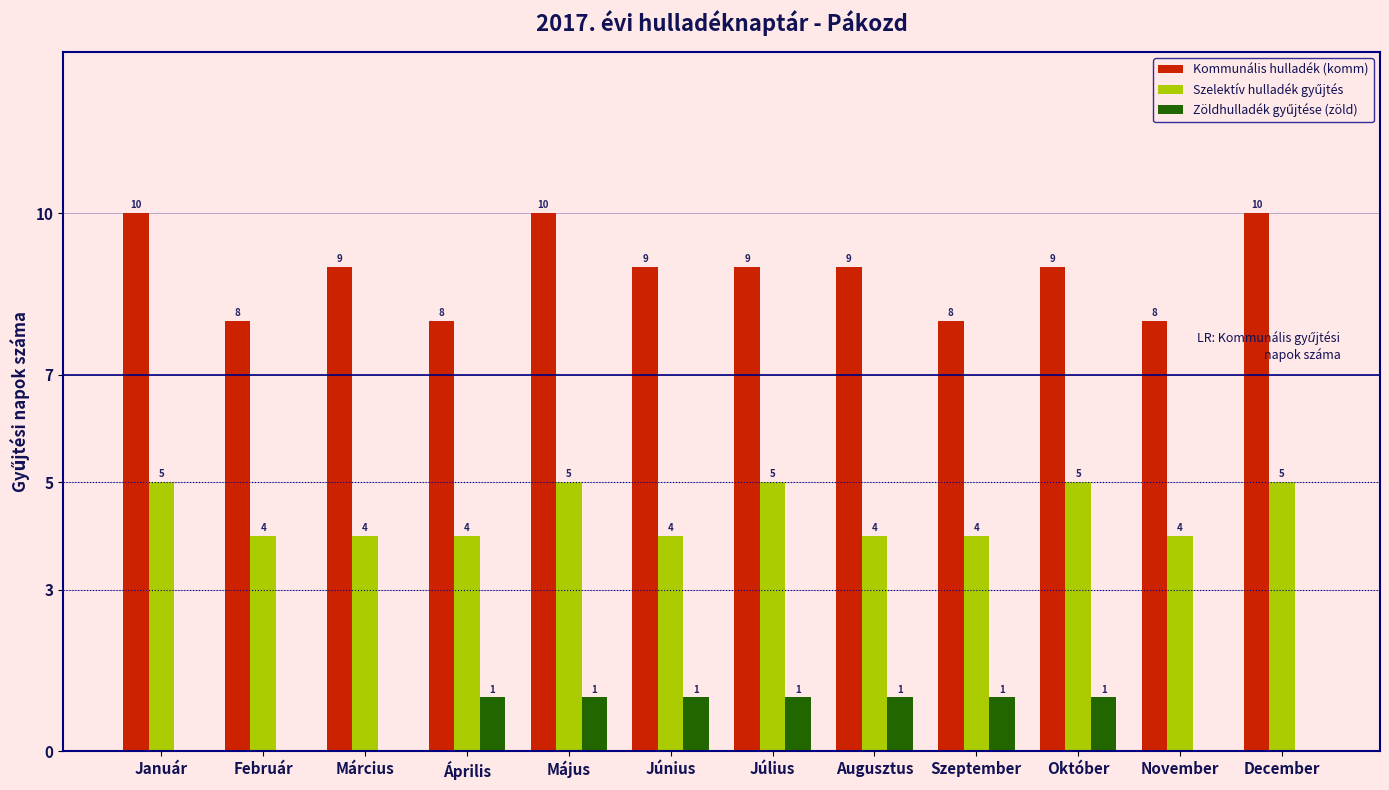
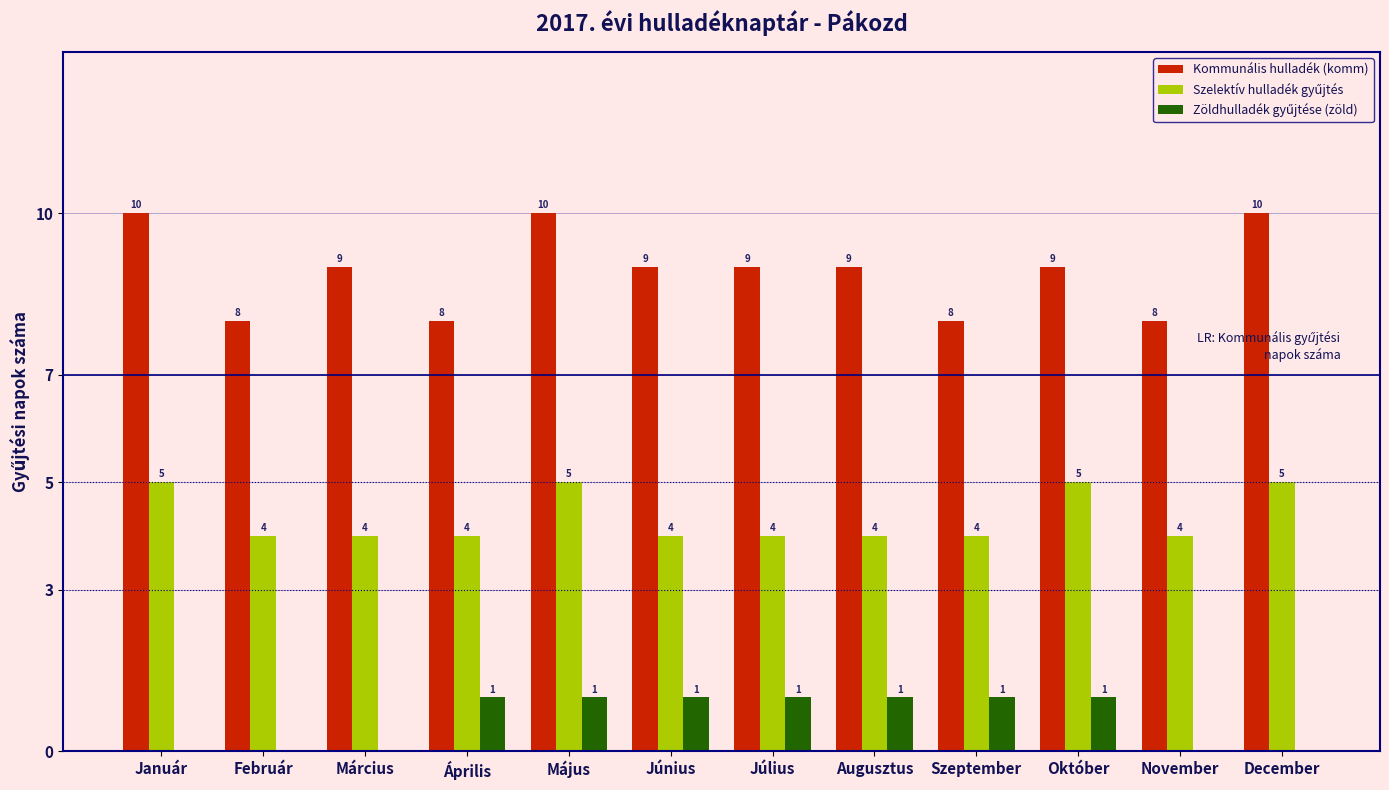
  {
    "Kommunális hulladék (komm)": {
      "Január": 10,
      "Február": 8,
      "Március": 9,
      "Április": 8,
      "Május": 10,
      "Június": 9,
      "Július": 9,
      "Augusztus": 9,
      "Szeptember": 8,
      "Október": 9,
      "November": 8,
      "December": 10
    },
    "Szelektív hulladék gyűjtés": {
      "Január": 5,
      "Február": 4,
      "Március": 4,
      "Április": 4,
      "Május": 5,
      "Június": 4,
-     "Július": 5,
+     "Július": 4,
      "Augusztus": 4,
      "Szeptember": 4,
      "Október": 5,
      "November": 4,
      "December": 5
    },
    "Zöldhulladék gyűjtése (zöld)": {
      "Április": 1,
      "Május": 1,
      "Június": 1,
      "Július": 1,
      "Augusztus": 1,
      "Szeptember": 1,
      "Október": 1
    }
  }
